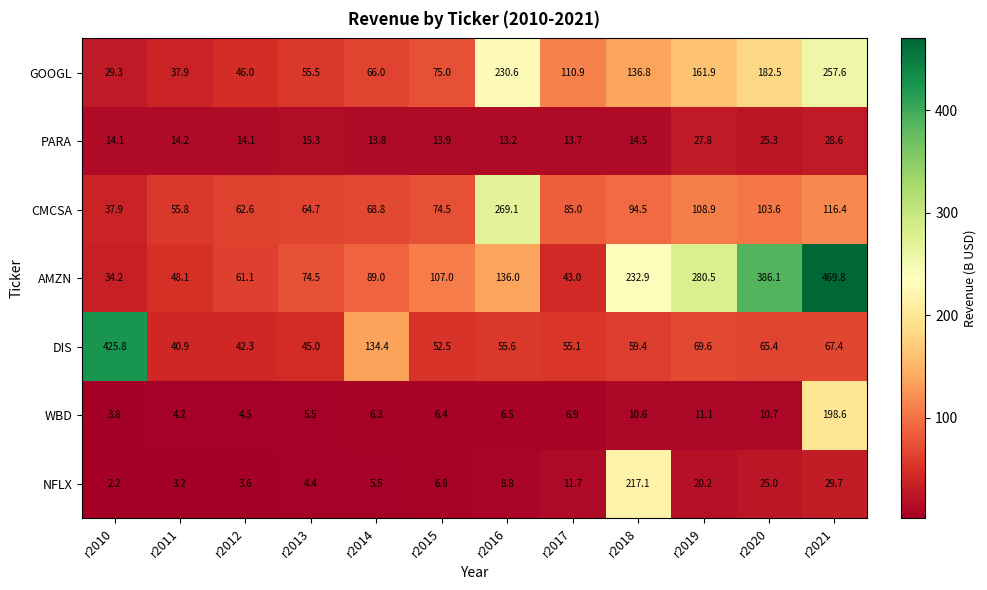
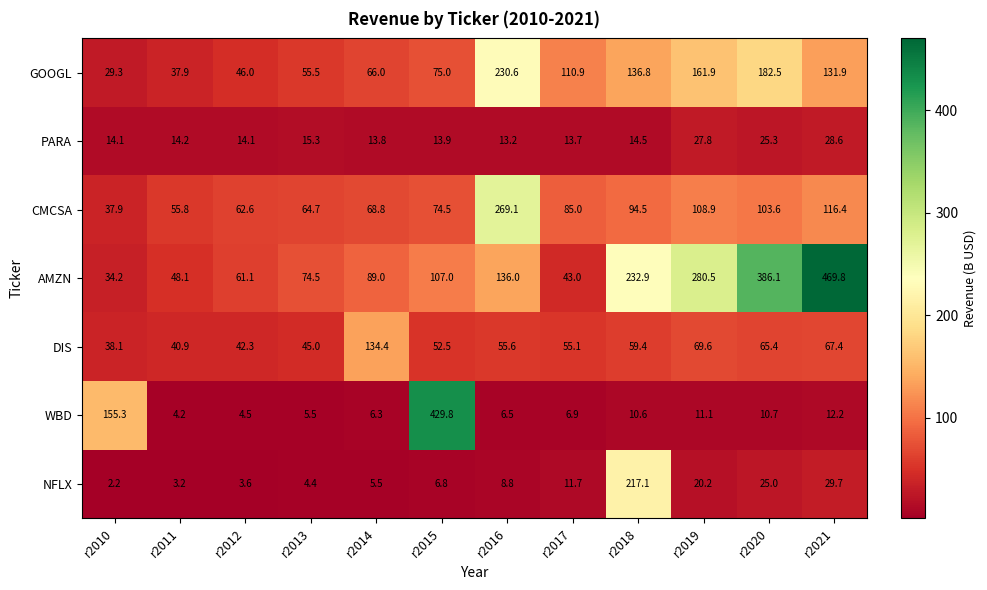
  {
    "GOOGL": {
      "r2010": 29.3,
      "r2011": 37.9,
      "r2012": 46.0,
      "r2013": 55.5,
      "r2014": 66.0,
      "r2015": 75.0,
      "r2016": 230.6,
      "r2017": 110.9,
      "r2018": 136.8,
      "r2019": 161.9,
      "r2020": 182.5,
-     "r2021": 257.6
+     "r2021": 131.9
    },
    "PARA": {
      "r2010": 14.1,
      "r2011": 14.2,
      "r2012": 14.1,
      "r2013": 15.3,
      "r2014": 13.8,
      "r2015": 13.9,
      "r2016": 13.2,
      "r2017": 13.7,
      "r2018": 14.5,
      "r2019": 27.8,
      "r2020": 25.3,
      "r2021": 28.6
    },
    "CMCSA": {
      "r2010": 37.9,
      "r2011": 55.8,
      "r2012": 62.6,
      "r2013": 64.7,
      "r2014": 68.8,
      "r2015": 74.5,
      "r2016": 269.1,
      "r2017": 85.0,
      "r2018": 94.5,
      "r2019": 108.9,
      "r2020": 103.6,
      "r2021": 116.4
    },
    "AMZN": {
      "r2010": 34.2,
      "r2011": 48.1,
      "r2012": 61.1,
      "r2013": 74.5,
      "r2014": 89.0,
      "r2015": 107.0,
      "r2016": 136.0,
      "r2017": 43.0,
      "r2018": 232.9,
      "r2019": 280.5,
      "r2020": 386.1,
      "r2021": 469.8
    },
    "DIS": {
-     "r2010": 425.8,
+     "r2010": 38.1,
      "r2011": 40.9,
      "r2012": 42.3,
      "r2013": 45.0,
      "r2014": 134.4,
      "r2015": 52.5,
      "r2016": 55.6,
      "r2017": 55.1,
      "r2018": 59.4,
      "r2019": 69.6,
      "r2020": 65.4,
      "r2021": 67.4
    },
    "WBD": {
-     "r2010": 3.8,
+     "r2010": 155.3,
      "r2011": 4.2,
      "r2012": 4.5,
      "r2013": 5.5,
      "r2014": 6.3,
-     "r2015": 6.4,
+     "r2015": 429.8,
      "r2016": 6.5,
      "r2017": 6.9,
      "r2018": 10.6,
      "r2019": 11.1,
      "r2020": 10.7,
-     "r2021": 198.6
+     "r2021": 12.2
    },
    "NFLX": {
      "r2010": 2.2,
      "r2011": 3.2,
      "r2012": 3.6,
      "r2013": 4.4,
      "r2014": 5.5,
      "r2015": 6.8,
      "r2016": 8.8,
      "r2017": 11.7,
      "r2018": 217.1,
      "r2019": 20.2,
      "r2020": 25.0,
      "r2021": 29.7
    }
  }
